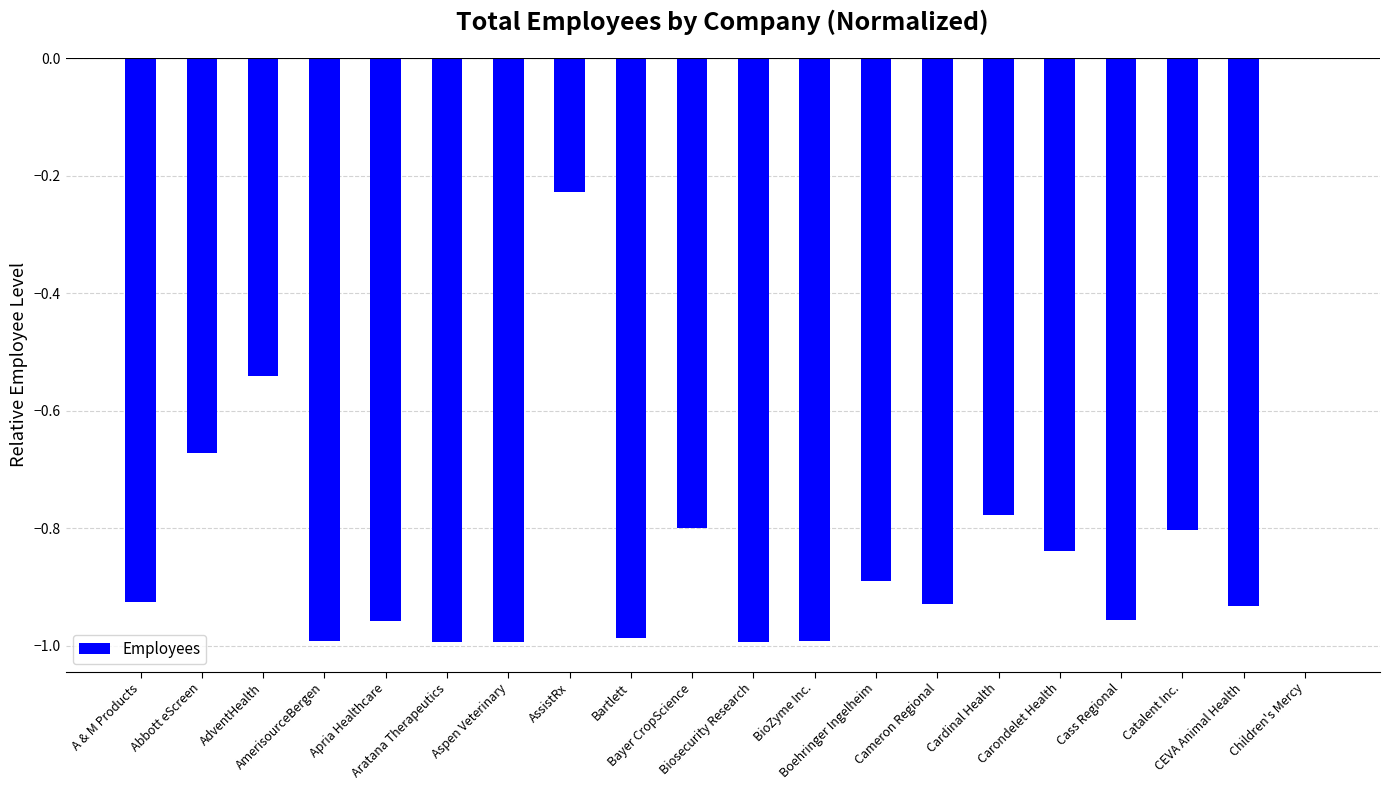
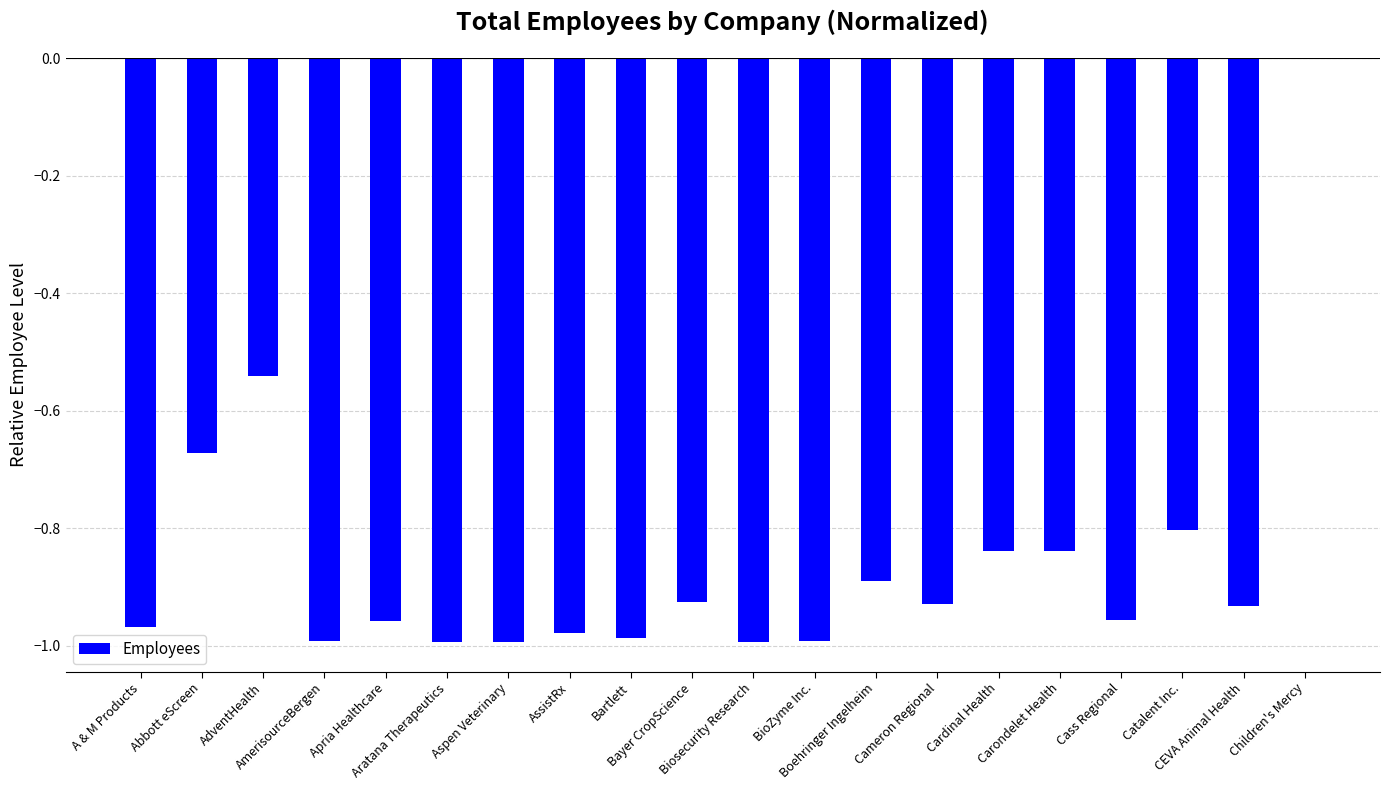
  {
-   "A & M Products": -0.93,
+   "A & M Products": -0.97,
    "Abbott eScreen": -0.67,
    "AdventHealth": -0.54,
    "AmerisourceBergen": -0.99,
    "Apria Healthcare": -0.96,
    "Aratana Therapeutics": -0.99,
    "Aspen Veterinary": -0.99,
-   "AssistRx": -0.23,
+   "AssistRx": -0.98,
    "Bartlett": -0.99,
-   "Bayer CropScience": -0.80,
+   "Bayer CropScience": -0.93,
    "Biosecurity Research": -0.99,
    "BioZyme Inc.": -0.99,
    "Boehringer Ingelheim": -0.89,
    "Cameron Regional": -0.93,
-   "Cardinal Health": -0.78,
+   "Cardinal Health": -0.84,
    "Carondelet Health": -0.84,
    "Cass Regional": -0.96,
    "Catalent Inc.": -0.80,
    "CEVA Animal Health": -0.93,
    "Children's Mercy": 0.00
  }
